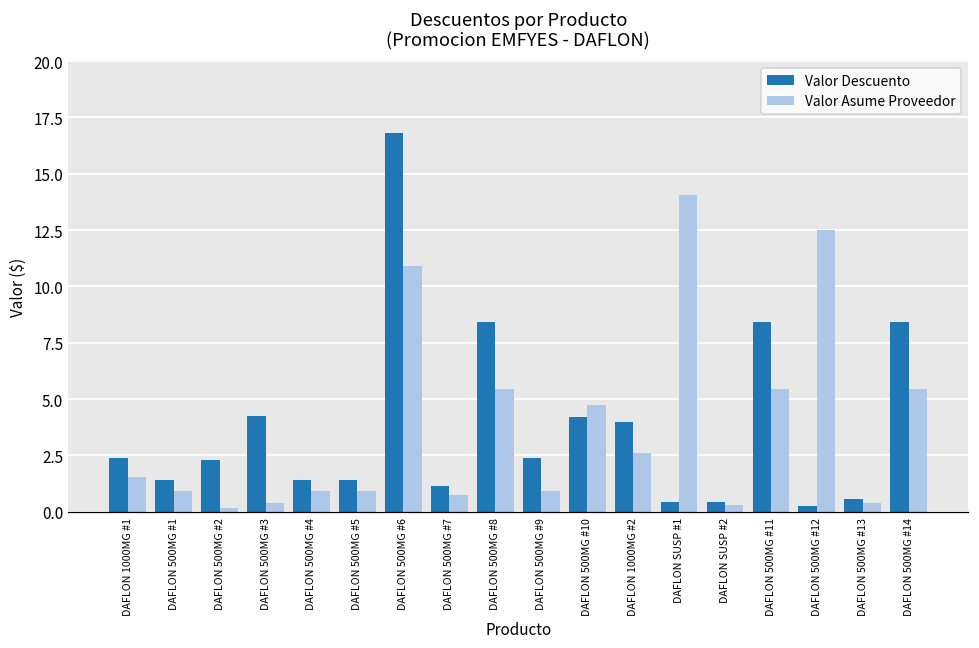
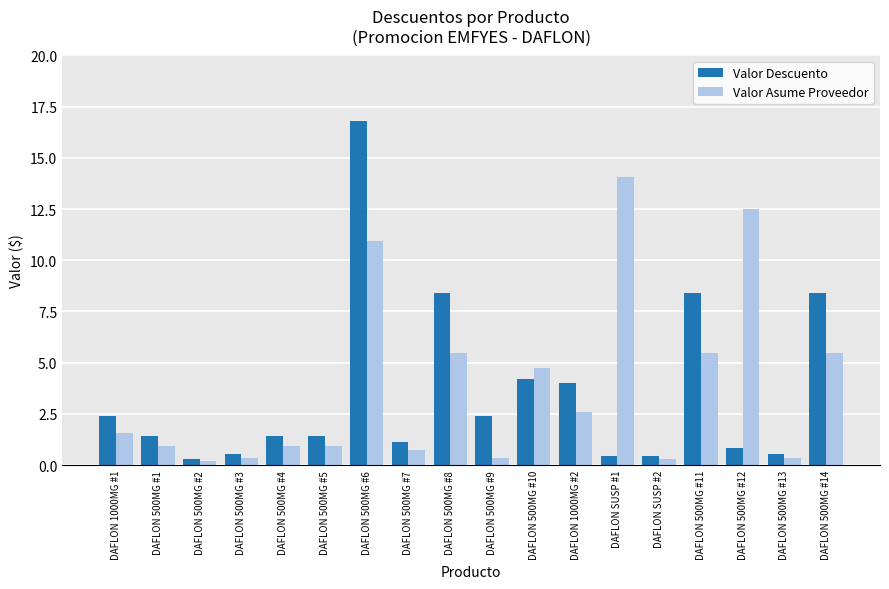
  {
    "Valor Descuento": {
      "DAFLON 1000MG #1": 2.4,
      "DAFLON 500MG #1": 1.4,
-     "DAFLON 500MG #2": 2.3,
-     "DAFLON 500MG #3": 4.2,
+     "DAFLON 500MG #2": 0.3,
+     "DAFLON 500MG #3": 0.6,
      "DAFLON 500MG #4": 1.4,
      "DAFLON 500MG #5": 1.4,
      "DAFLON 500MG #6": 16.8,
      "DAFLON 500MG #7": 1.1,
      "DAFLON 500MG #8": 8.4,
      "DAFLON 500MG #9": 2.4,
      "DAFLON 500MG #10": 4.2,
      "DAFLON 1000MG #2": 4.0,
      "DAFLON SUSP #1": 0.4,
      "DAFLON SUSP #2": 0.4,
      "DAFLON 500MG #11": 8.4,
-     "DAFLON 500MG #12": 0.2,
+     "DAFLON 500MG #12": 0.8,
      "DAFLON 500MG #13": 0.6,
      "DAFLON 500MG #14": 8.4
    },
    "Valor Asume Proveedor": {
      "DAFLON 1000MG #1": 1.6,
      "DAFLON 500MG #1": 0.9,
      "DAFLON 500MG #2": 0.2,
      "DAFLON 500MG #3": 0.4,
      "DAFLON 500MG #4": 0.9,
      "DAFLON 500MG #5": 0.9,
      "DAFLON 500MG #6": 10.9,
      "DAFLON 500MG #7": 0.7,
      "DAFLON 500MG #8": 5.5,
-     "DAFLON 500MG #9": 0.9,
+     "DAFLON 500MG #9": 0.4,
      "DAFLON 500MG #10": 4.7,
      "DAFLON 1000MG #2": 2.6,
      "DAFLON SUSP #1": 14.1,
      "DAFLON SUSP #2": 0.3,
      "DAFLON 500MG #11": 5.5,
      "DAFLON 500MG #12": 12.5,
      "DAFLON 500MG #13": 0.4,
      "DAFLON 500MG #14": 5.5
    }
  }
